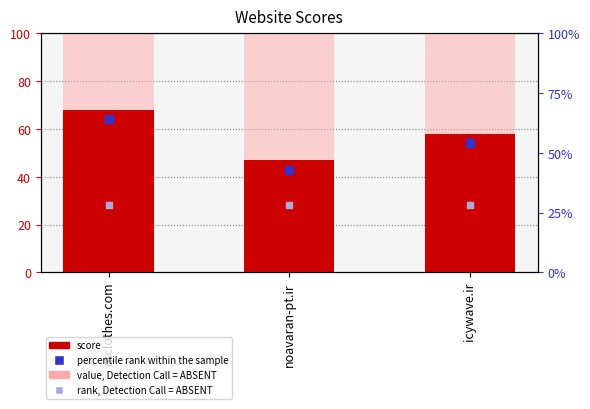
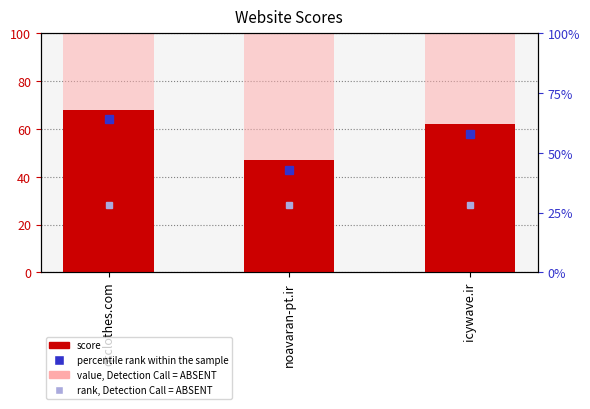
  {
    "score": {
-     "icywave.ir": 58
+     "icywave.ir": 62
    }
  }
